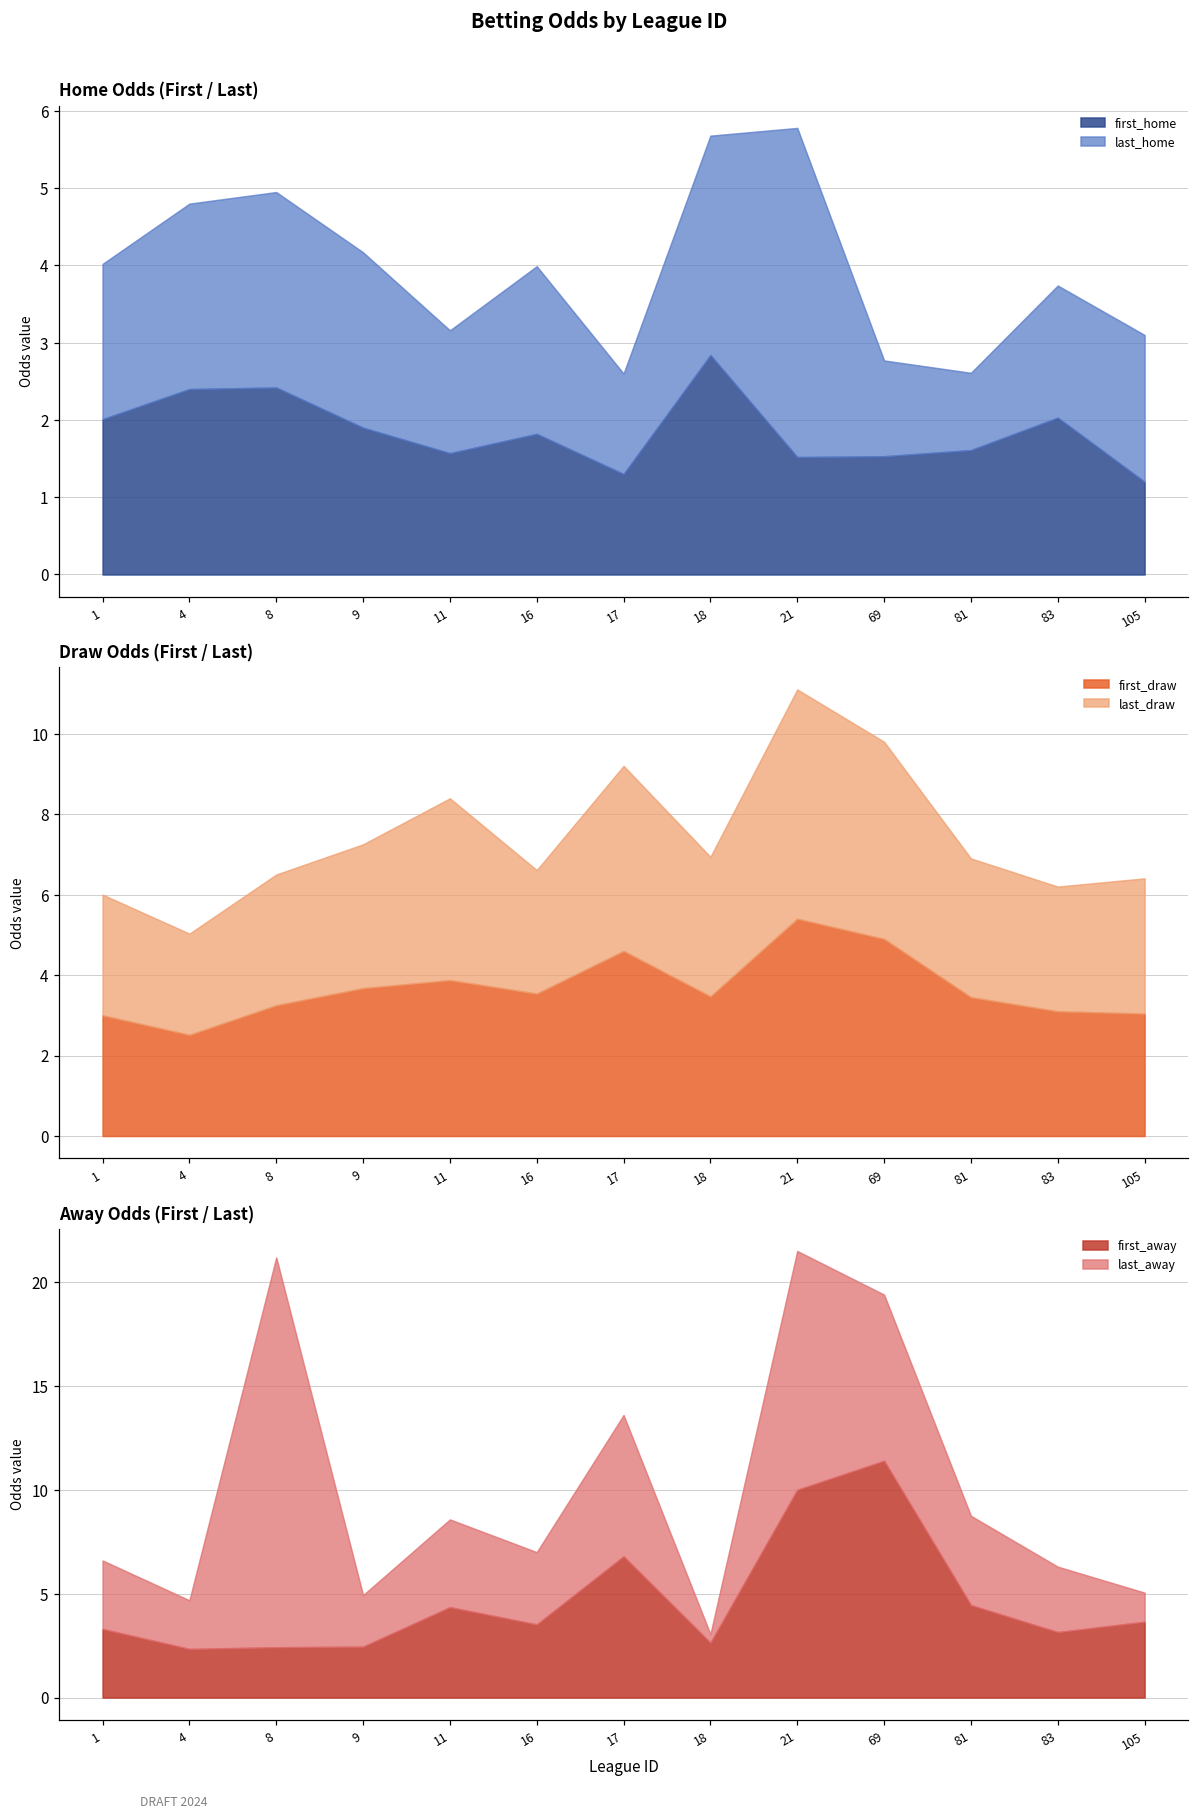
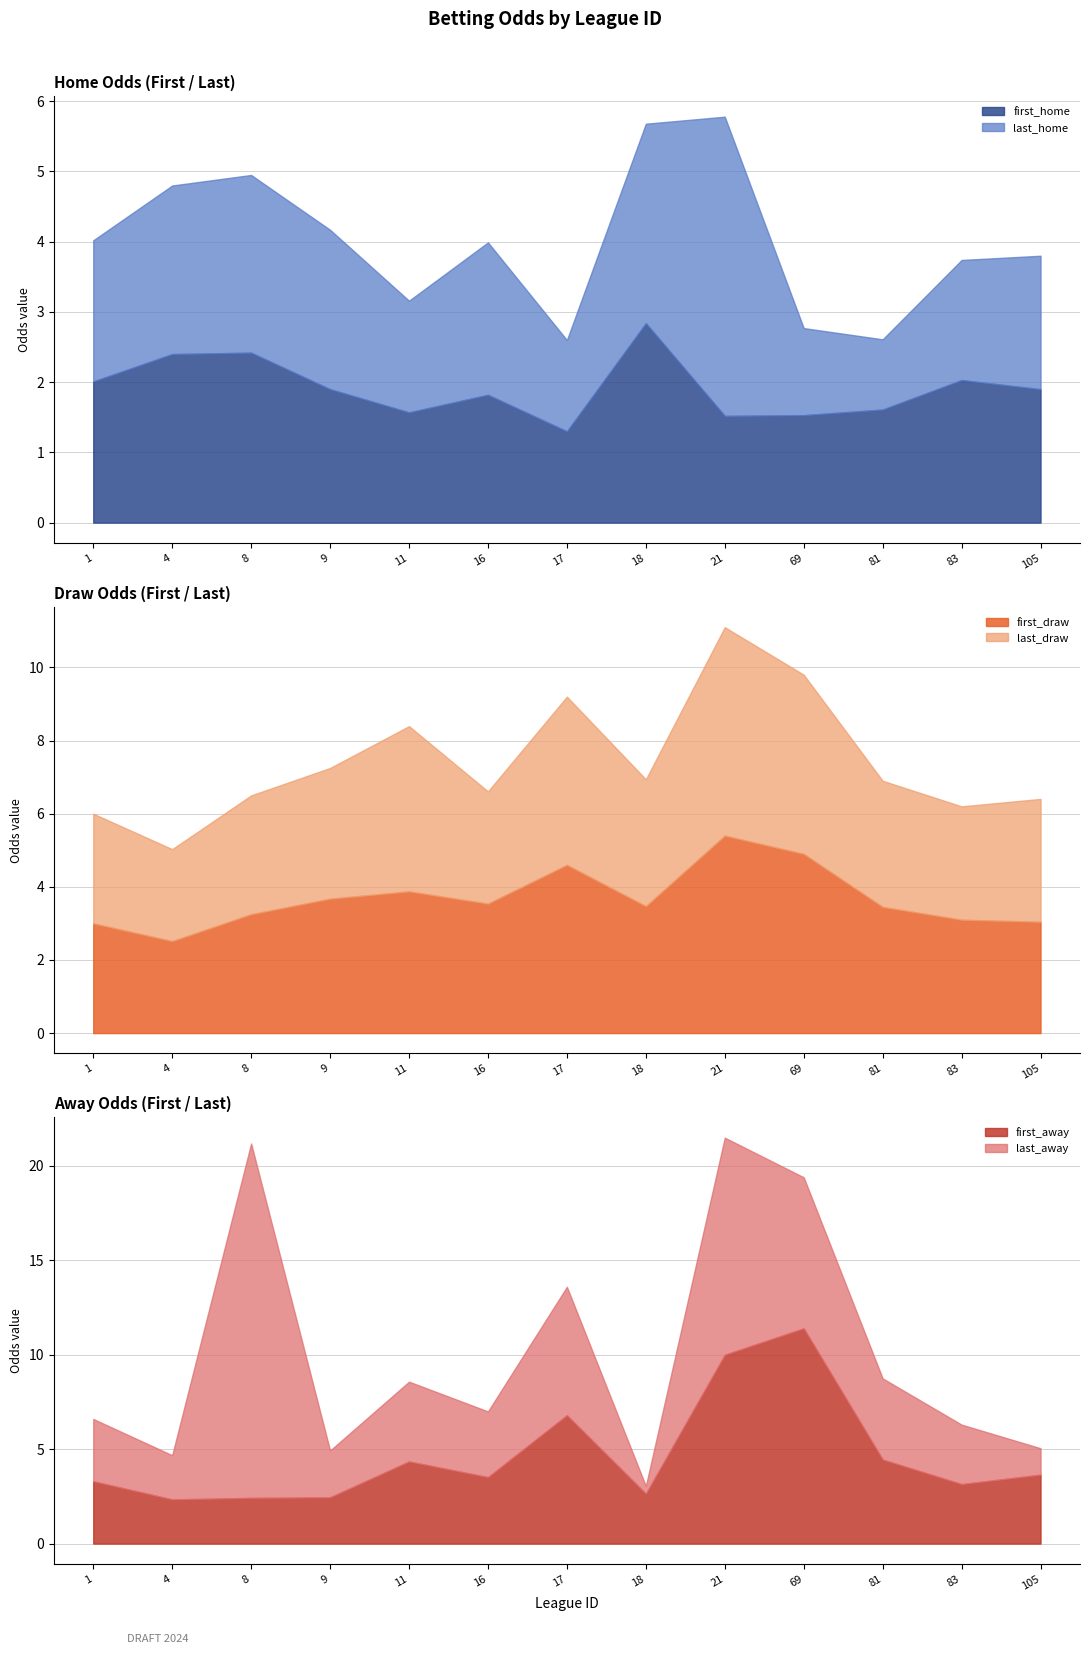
  {
    "Home Odds (First / Last)": {
      "first_home": {
        "1": 2.0,
        "4": 2.4,
        "8": 2.4,
        "9": 1.9,
        "11": 1.6,
        "16": 1.8,
        "17": 1.3,
        "18": 2.8,
        "21": 1.5,
        "69": 1.5,
        "81": 1.6,
        "83": 2.0,
-       "105": 1.2
+       "105": 1.9
      },
      "last_home": {
        "1": 2.0,
        "4": 2.4,
        "8": 2.5,
        "9": 2.3,
        "11": 1.6,
        "16": 2.2,
        "17": 1.3,
        "18": 2.8,
        "21": 4.3,
        "69": 1.2,
        "81": 1.0,
        "83": 1.7,
        "105": 1.9
      }
    },
    "Draw Odds (First / Last)": {
      "first_draw": {
        "1": 3.0,
        "4": 2.5,
        "8": 3.3,
        "9": 3.7,
        "11": 3.9,
        "16": 3.5,
        "17": 4.6,
        "18": 3.5,
        "21": 5.4,
        "69": 4.9,
        "81": 3.5,
        "83": 3.1,
        "105": 3.0
      },
      "last_draw": {
        "1": 3.0,
        "4": 2.5,
        "8": 3.3,
        "9": 3.6,
        "11": 4.5,
        "16": 3.1,
        "17": 4.6,
        "18": 3.5,
        "21": 5.7,
        "69": 4.9,
        "81": 3.5,
        "83": 3.1,
        "105": 3.4
      }
    },
    "Away Odds (First / Last)": {
      "first_away": {
        "1": 3.3,
        "4": 2.3,
        "8": 2.4,
        "9": 2.5,
        "11": 4.4,
        "16": 3.5,
        "17": 6.8,
        "18": 2.6,
        "21": 10.0,
        "69": 11.4,
        "81": 4.5,
        "83": 3.2,
        "105": 3.7
      },
      "last_away": {
        "1": 3.3,
        "4": 2.3,
        "8": 18.8,
        "9": 2.5,
        "11": 4.2,
        "16": 3.5,
        "17": 6.8,
        "18": 0.4,
        "21": 11.5,
        "69": 8.0,
        "81": 4.3,
        "83": 3.2,
        "105": 1.4
      }
    }
  }
